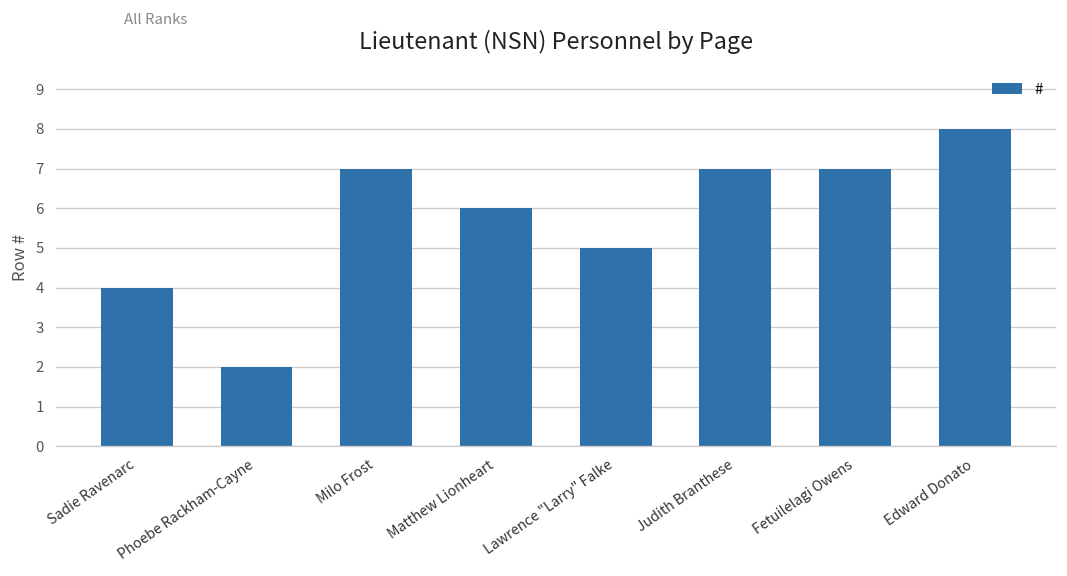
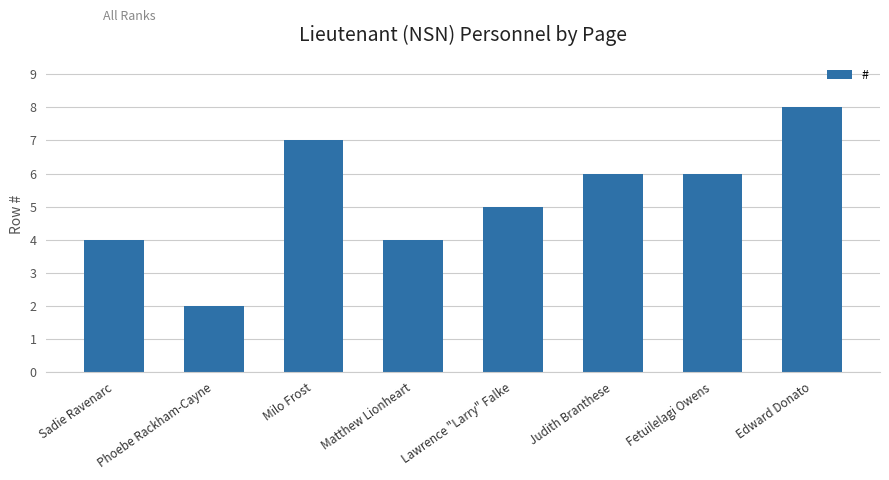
  {
    "Sadie Ravenarc": 4,
    "Phoebe Rackham-Cayne": 2,
    "Milo Frost": 7,
-   "Matthew Lionheart": 6,
+   "Matthew Lionheart": 4,
    "Lawrence \"Larry\" Falke": 5,
-   "Judith Branthese": 7,
-   "Fetuilelagi Owens": 7,
+   "Judith Branthese": 6,
+   "Fetuilelagi Owens": 6,
    "Edward Donato": 8
  }
